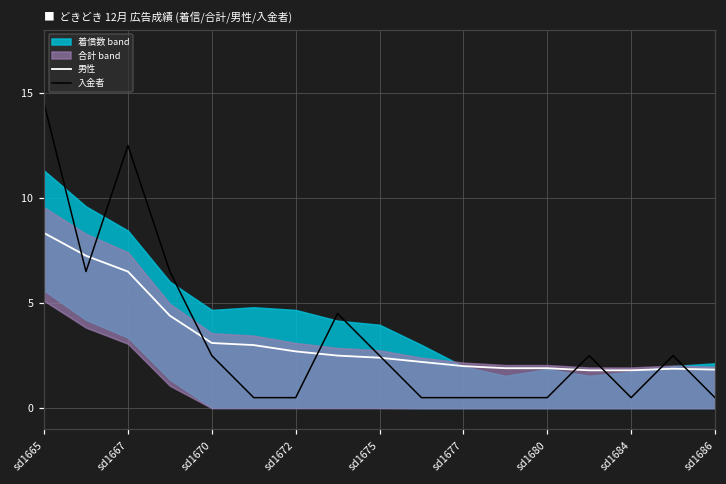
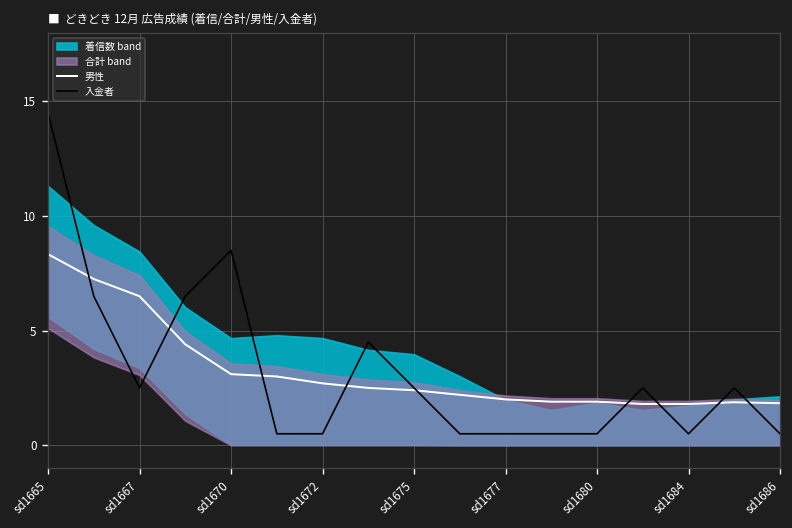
  {
    "男性": {
      "sd1665": 8.3,
      "sd1667": 6.5,
      "sd1670": 3.1,
      "sd1672": 2.7,
      "sd1686": 1.8
    },
    "着信数 band": {
      "sd1686": 2.1
    },
    "入金者": {
      "sd1665": 14.5,
-     "sd1667": 12.5,
-     "sd1670": 2.5,
+     "sd1667": 2.5,
+     "sd1670": 8.5,
      "sd1672": 0.5,
      "sd1677": 0.5,
      "sd1680": 0.5,
      "sd1684": 0.5,
      "sd1686": 0.5
    },
    "合計 band": {
      "sd1670": 3.6,
      "sd1672": 3.1,
      "sd1675": 2.7,
      "sd1677": 2.2,
      "sd1680": 2.1,
      "sd1686": 2.0
    }
  }
